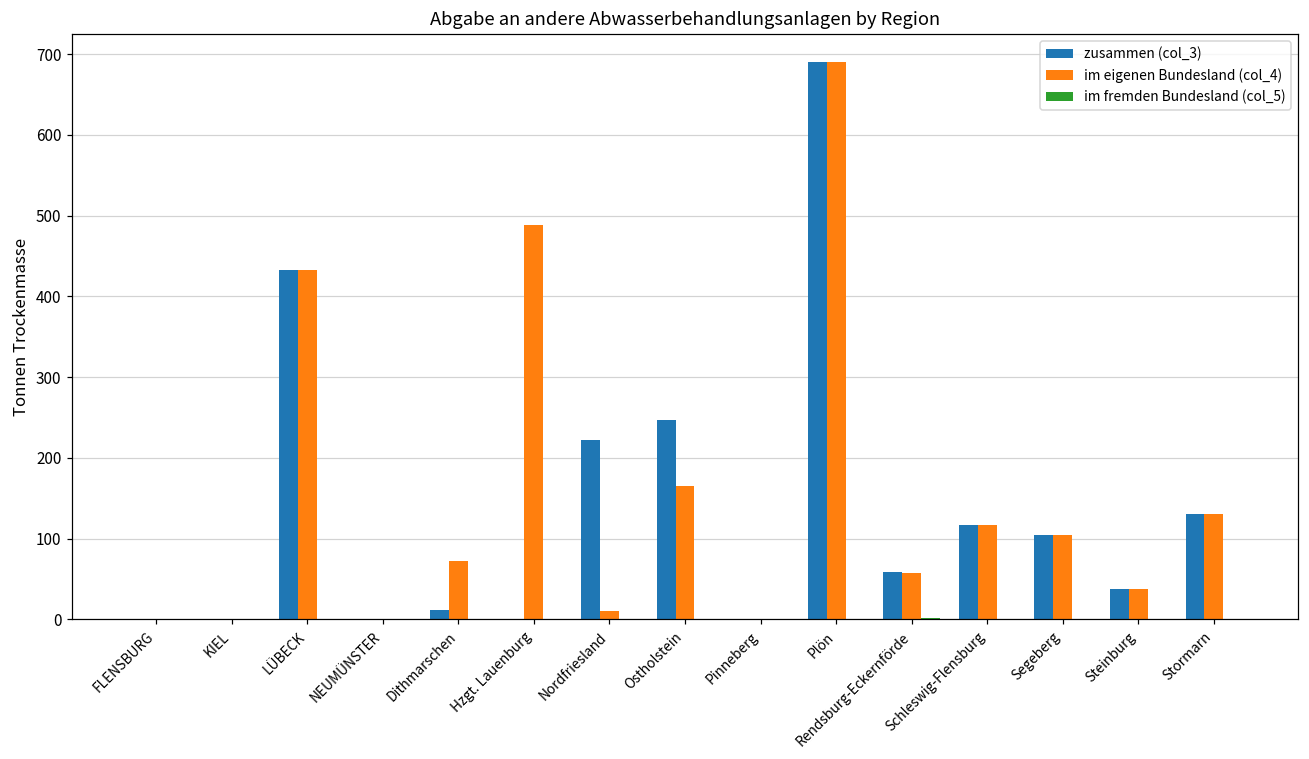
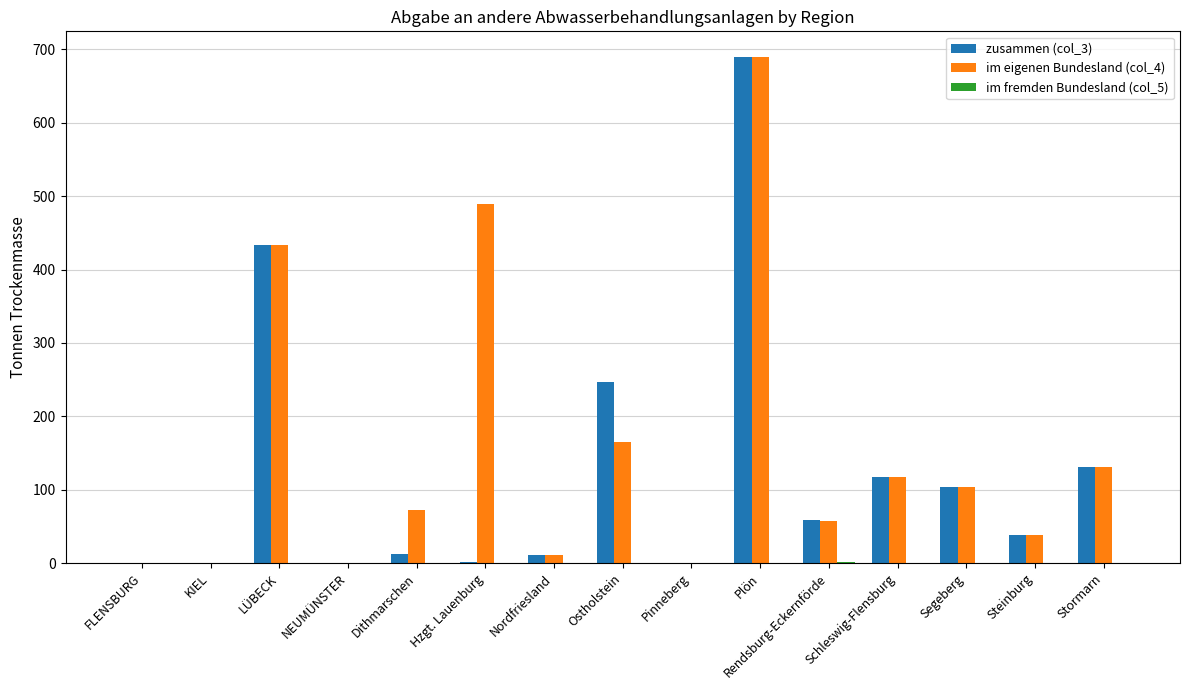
  {
    "zusammen (col_3)": {
      "FLENSBURG": 0,
      "KIEL": 0,
      "LÜBECK": 430,
      "NEUMÜNSTER": 0,
      "Dithmarschen": 10,
-     "Nordfriesland": 220,
+     "Nordfriesland": 10,
      "Ostholstein": 250,
      "Pinneberg": 0,
      "Plön": 690,
      "Rendsburg-Eckernförde": 60,
      "Schleswig-Flensburg": 120,
      "Segeberg": 100,
      "Steinburg": 40,
      "Stormarn": 130
    },
    "im eigenen Bundesland (col_4)": {
      "FLENSBURG": 0,
      "KIEL": 0,
      "LÜBECK": 430,
      "NEUMÜNSTER": 0,
      "Dithmarschen": 70,
      "Hzgt. Lauenburg": 490,
      "Nordfriesland": 10,
      "Ostholstein": 170,
      "Pinneberg": 0,
      "Plön": 690,
      "Rendsburg-Eckernförde": 60,
      "Schleswig-Flensburg": 120,
      "Segeberg": 100,
      "Steinburg": 40,
      "Stormarn": 130
    },
    "im fremden Bundesland (col_5)": {
      "FLENSBURG": 0,
      "KIEL": 0,
      "LÜBECK": 0,
      "NEUMÜNSTER": 0,
      "Dithmarschen": 0,
      "Hzgt. Lauenburg": 0,
      "Nordfriesland": 0,
      "Ostholstein": 0,
      "Pinneberg": 0,
      "Plön": 0,
      "Schleswig-Flensburg": 0,
      "Segeberg": 0,
      "Steinburg": 0,
      "Stormarn": 0
    }
  }
